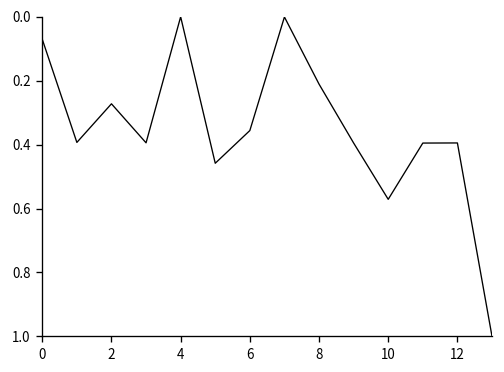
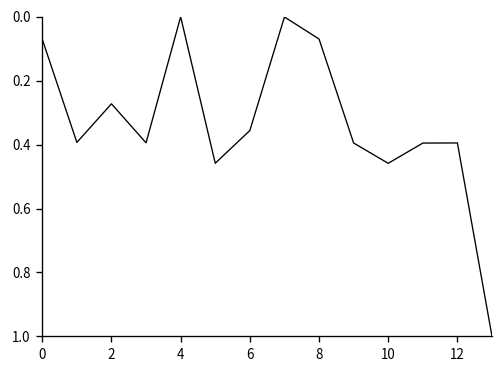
  {
    "0": 0.07,
    "2": 0.27,
    "4": 0.00,
    "6": 0.36,
-   "8": 0.21,
-   "10": 0.57,
+   "8": 0.07,
+   "10": 0.46,
    "12": 0.39
  }
